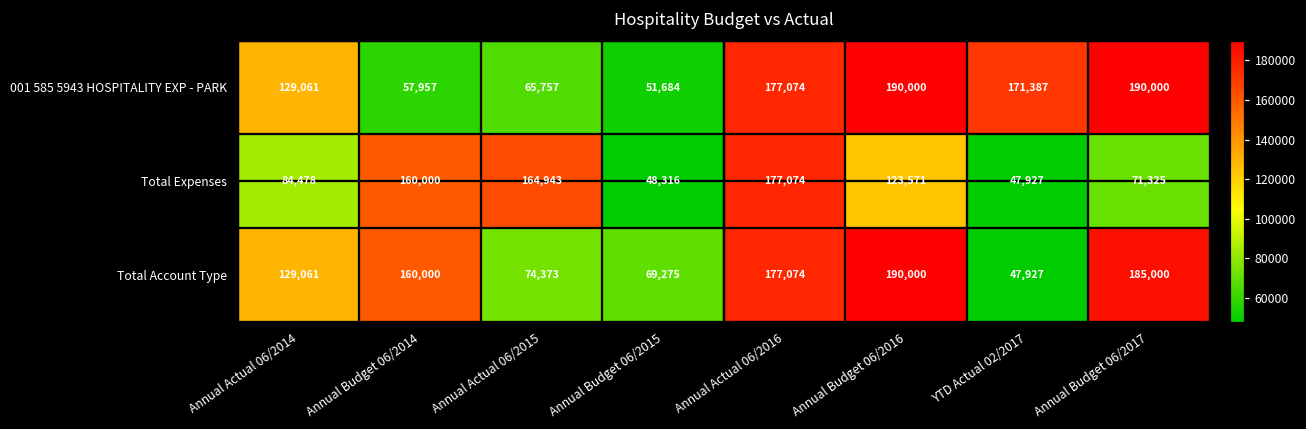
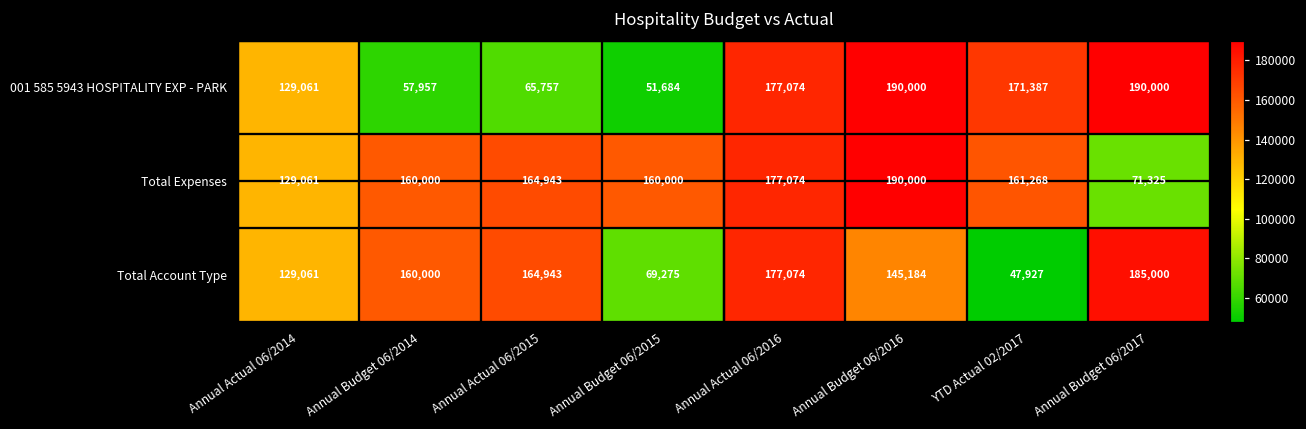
  {
    "001 585 5943 HOSPITALITY EXP - PARK": {
      "Annual Actual 06/2014": "129,061",
      "Annual Budget 06/2014": "57,957",
      "Annual Actual 06/2015": "65,757",
      "Annual Budget 06/2015": "51,684",
      "Annual Actual 06/2016": "177,074",
      "Annual Budget 06/2016": "190,000",
      "YTD Actual 02/2017": "171,387",
      "Annual Budget 06/2017": "190,000"
    },
    "Total Expenses": {
-     "Annual Actual 06/2014": "84,478",
+     "Annual Actual 06/2014": "129,061",
      "Annual Budget 06/2014": "160,000",
      "Annual Actual 06/2015": "164,943",
-     "Annual Budget 06/2015": "48,316",
+     "Annual Budget 06/2015": "160,000",
      "Annual Actual 06/2016": "177,074",
-     "Annual Budget 06/2016": "123,571",
-     "YTD Actual 02/2017": "47,927",
+     "Annual Budget 06/2016": "190,000",
+     "YTD Actual 02/2017": "161,268",
      "Annual Budget 06/2017": "71,325"
    },
    "Total Account Type": {
      "Annual Actual 06/2014": "129,061",
      "Annual Budget 06/2014": "160,000",
-     "Annual Actual 06/2015": "74,373",
+     "Annual Actual 06/2015": "164,943",
      "Annual Budget 06/2015": "69,275",
      "Annual Actual 06/2016": "177,074",
-     "Annual Budget 06/2016": "190,000",
+     "Annual Budget 06/2016": "145,184",
      "YTD Actual 02/2017": "47,927",
      "Annual Budget 06/2017": "185,000"
    }
  }
